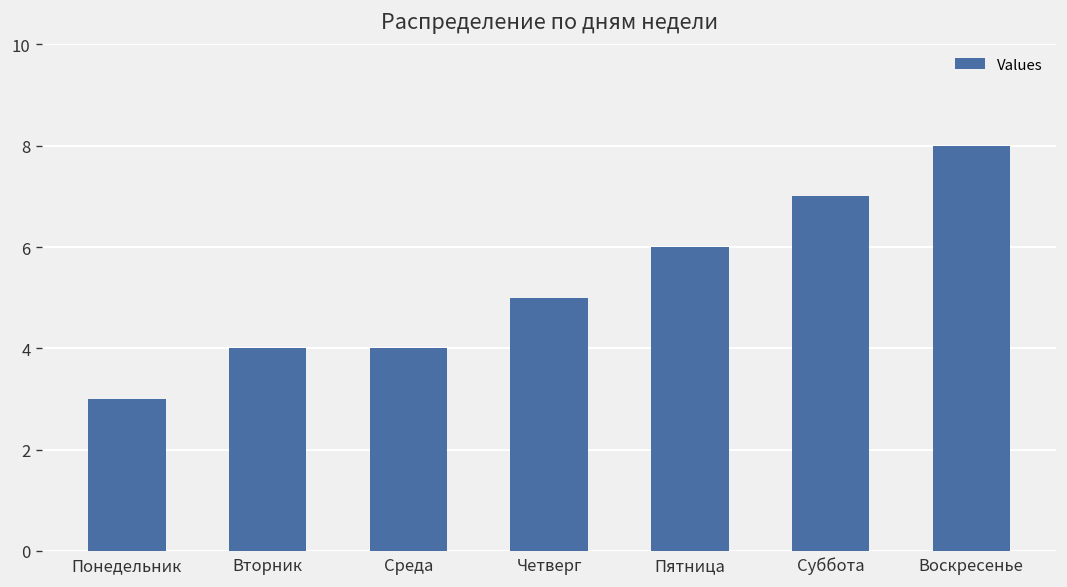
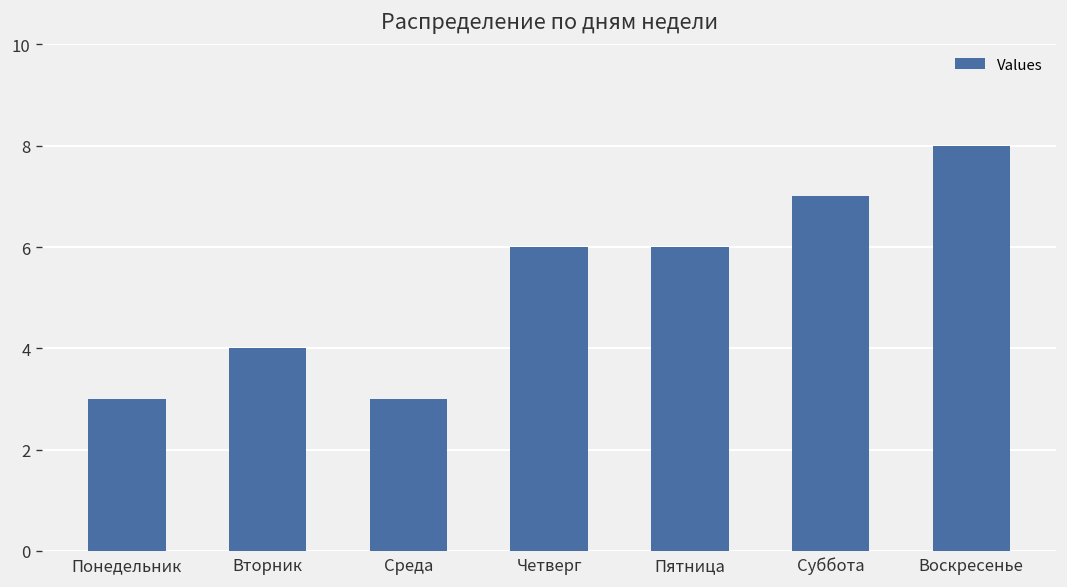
  {
    "Понедельник": 3,
    "Вторник": 4,
-   "Среда": 4,
-   "Четверг": 5,
+   "Среда": 3,
+   "Четверг": 6,
    "Пятница": 6,
    "Суббота": 7,
    "Воскресенье": 8
  }
